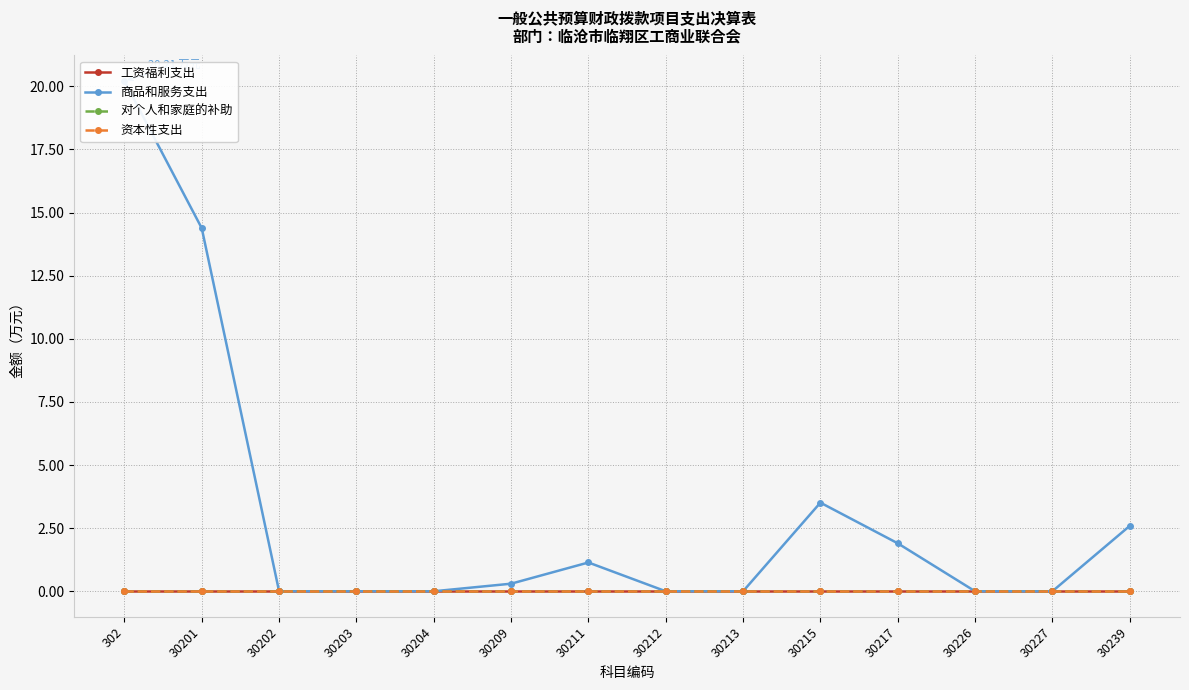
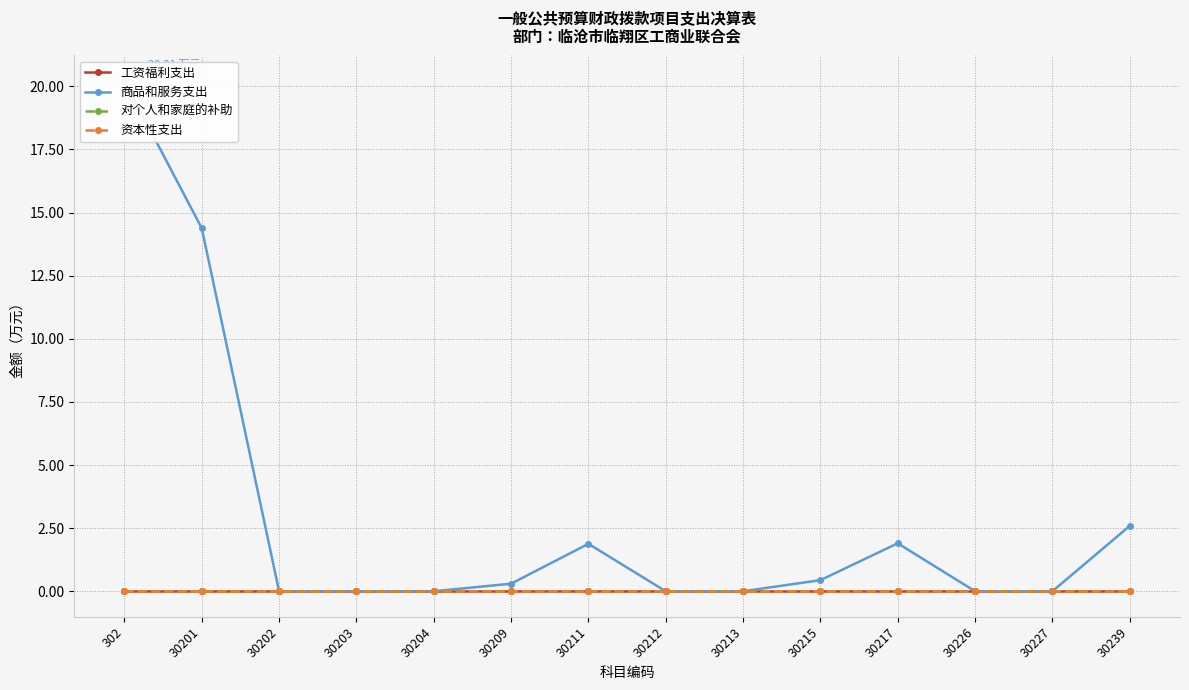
  {
    "资本性支出": {
      "302": 0.0,
      "30201": 0.0,
      "30209": 0.0,
      "30211": 0.0,
      "30215": 0.0,
      "30217": 0.0,
      "30239": 0.0
    },
    "商品和服务支出": {
      "30201": 14.4,
      "30209": 0.3,
-     "30211": 1.1,
-     "30215": 3.5,
+     "30211": 1.9,
+     "30215": 0.4,
      "30217": 1.9,
      "30239": 2.6
    }
  }
